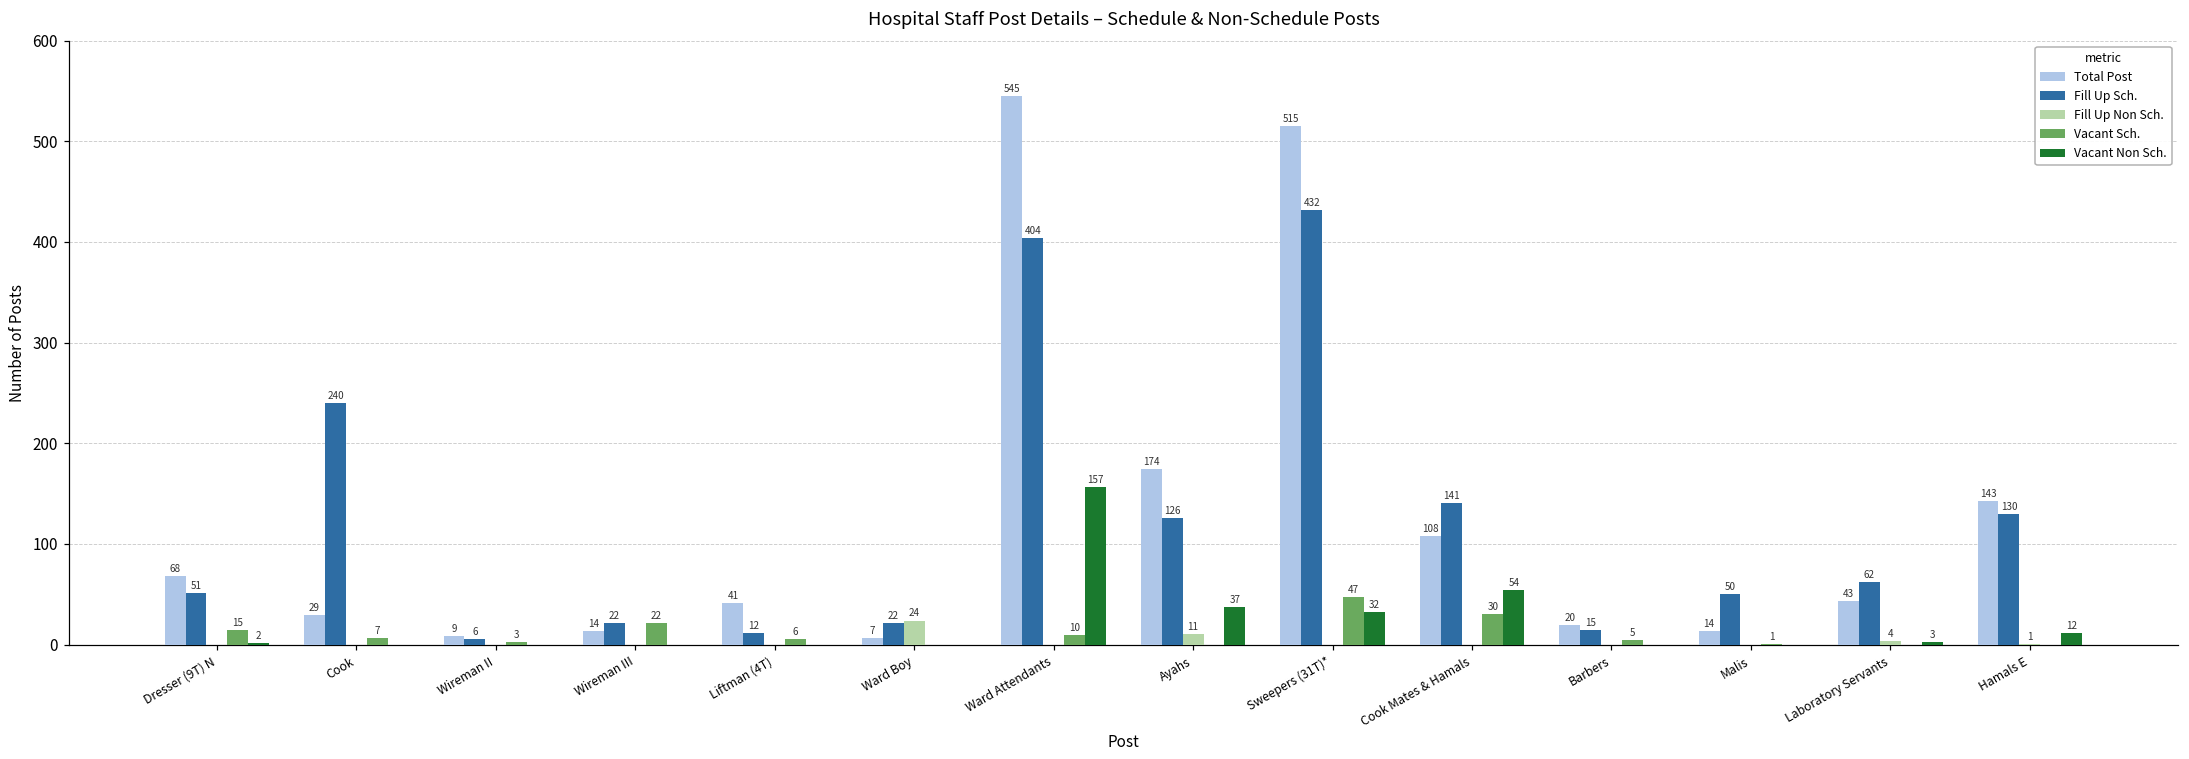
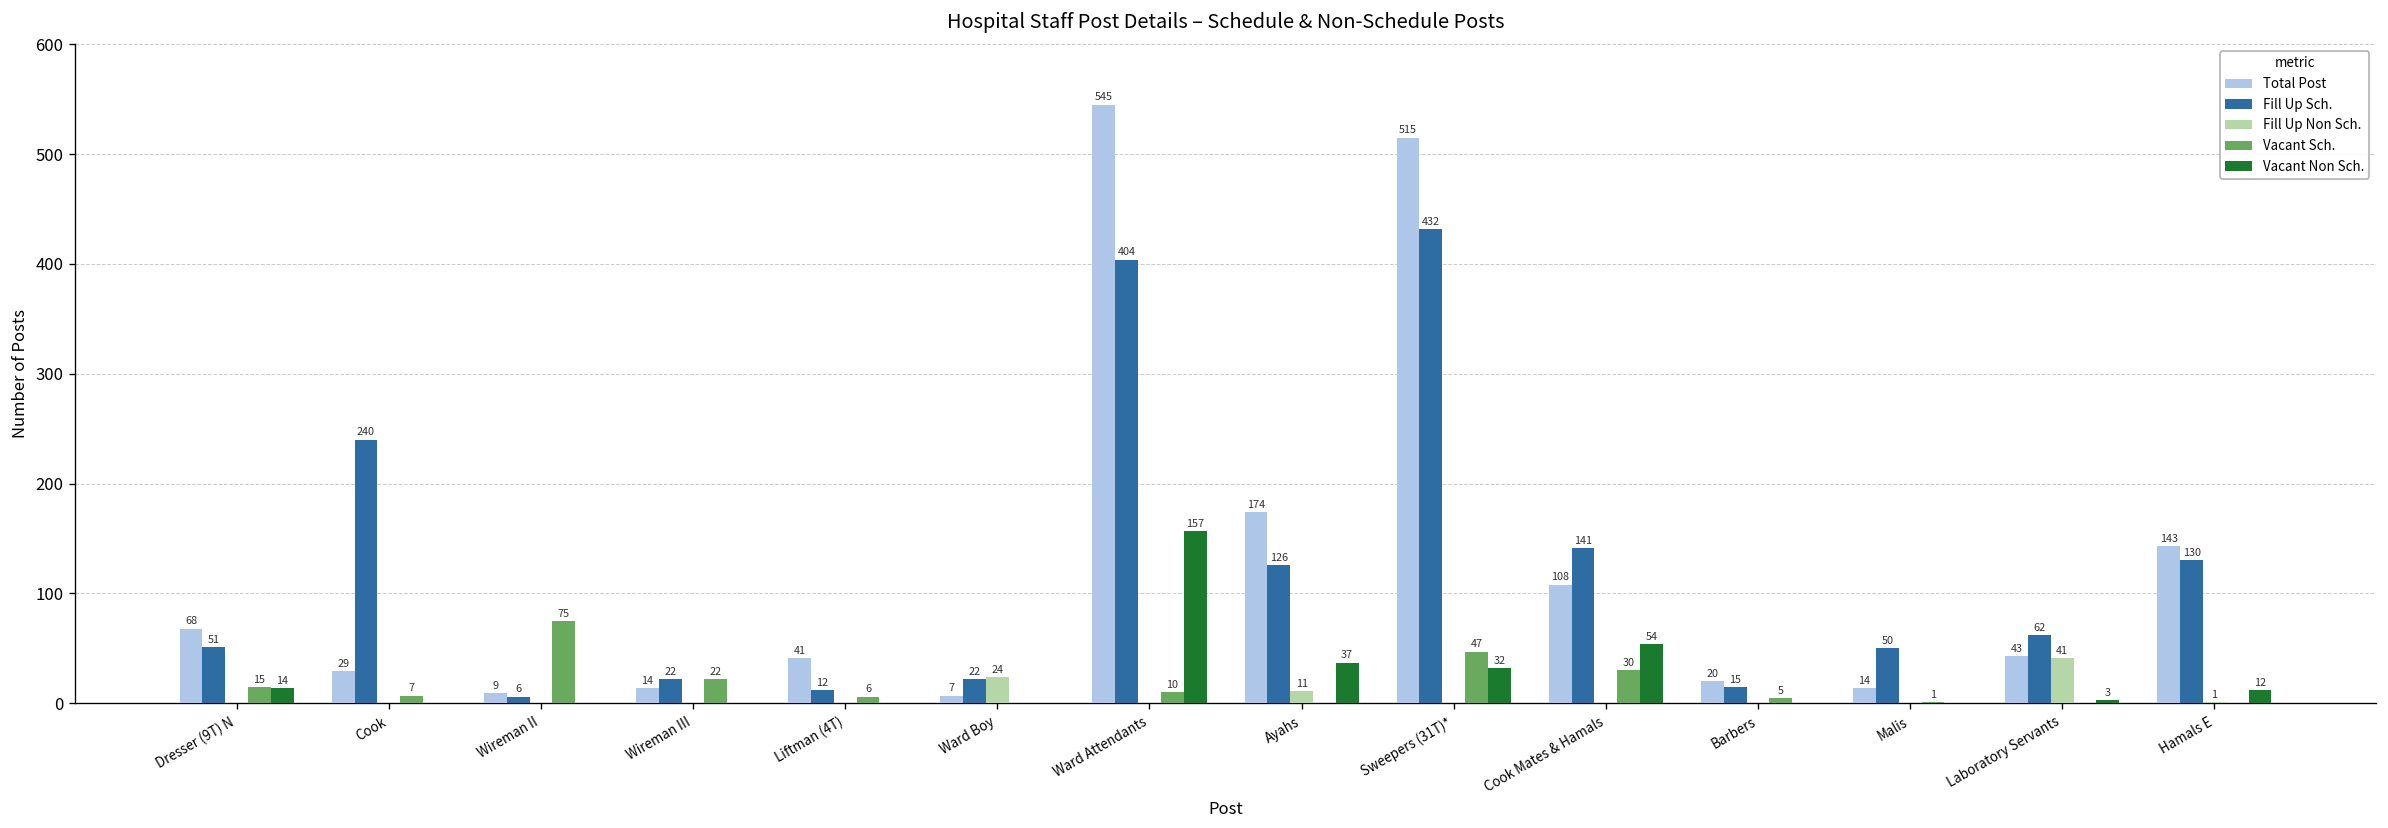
  {
    "Total Post": {
      "Dresser (9T) N": 68,
      "Cook": 29,
      "Wireman II": 9,
      "Wireman III": 14,
      "Liftman (4T)": 41,
      "Ward Boy": 7,
      "Ward Attendants": 545,
      "Ayahs": 174,
      "Sweepers (31T)*": 515,
      "Cook Mates & Hamals": 108,
      "Barbers": 20,
      "Malis": 14,
      "Laboratory Servants": 43,
      "Hamals E": 143
    },
    "Fill Up Sch.": {
      "Dresser (9T) N": 51,
      "Cook": 240,
      "Wireman II": 6,
      "Wireman III": 22,
      "Liftman (4T)": 12,
      "Ward Boy": 22,
      "Ward Attendants": 404,
      "Ayahs": 126,
      "Sweepers (31T)*": 432,
      "Cook Mates & Hamals": 141,
      "Barbers": 15,
      "Malis": 50,
      "Laboratory Servants": 62,
      "Hamals E": 130
    },
    "Fill Up Non Sch.": {
      "Ward Boy": 24,
      "Ayahs": 11,
-     "Laboratory Servants": 4,
+     "Laboratory Servants": 41,
      "Hamals E": 1
    },
    "Vacant Sch.": {
      "Dresser (9T) N": 15,
      "Cook": 7,
-     "Wireman II": 3,
+     "Wireman II": 75,
      "Wireman III": 22,
      "Liftman (4T)": 6,
      "Ward Attendants": 10,
      "Sweepers (31T)*": 47,
      "Cook Mates & Hamals": 30,
      "Barbers": 5,
      "Malis": 1
    },
    "Vacant Non Sch.": {
-     "Dresser (9T) N": 2,
+     "Dresser (9T) N": 14,
      "Ward Attendants": 157,
      "Ayahs": 37,
      "Sweepers (31T)*": 32,
      "Cook Mates & Hamals": 54,
      "Laboratory Servants": 3,
      "Hamals E": 12
    }
  }
